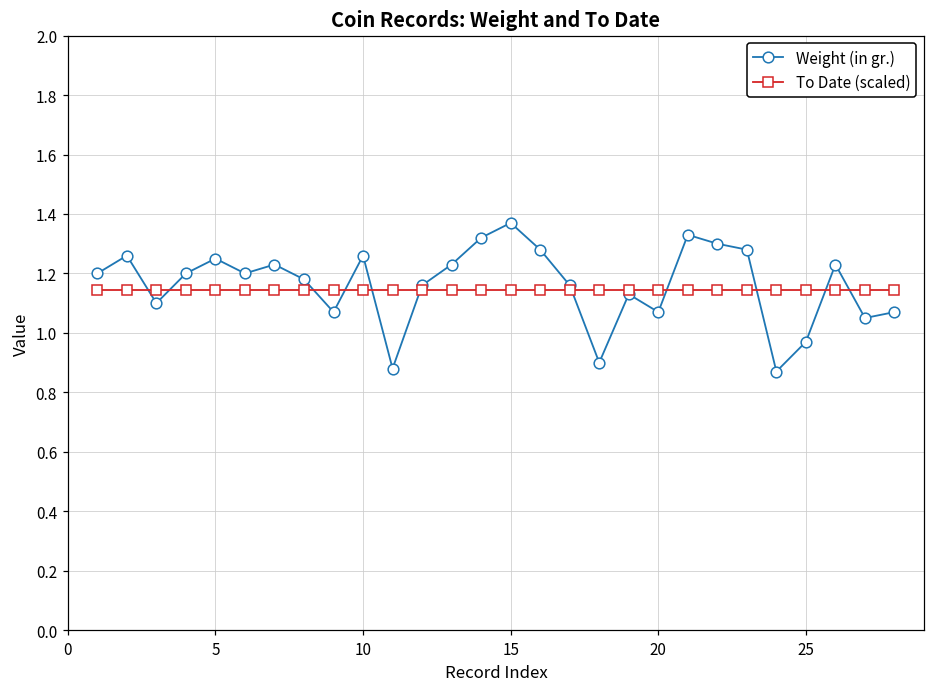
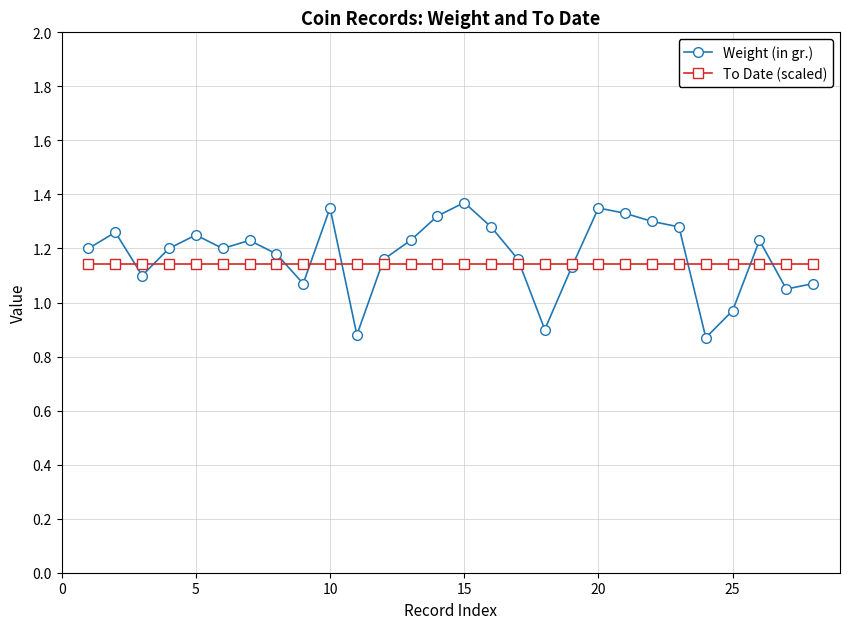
  {
    "Weight (in gr.)": {
      "5": 1.25,
-     "10": 1.26,
+     "10": 1.35,
      "15": 1.37,
-     "20": 1.07,
+     "20": 1.35,
      "25": 0.97
    },
    "To Date (scaled)": {
      "5": 1.14,
      "10": 1.14,
      "15": 1.14,
      "20": 1.14,
      "25": 1.14
    }
  }
